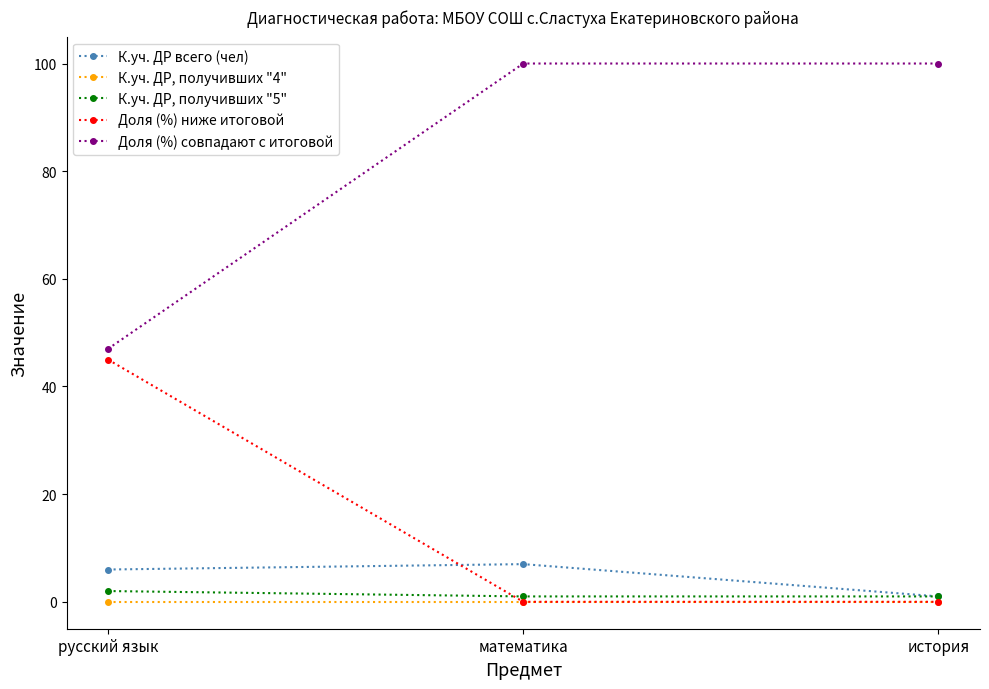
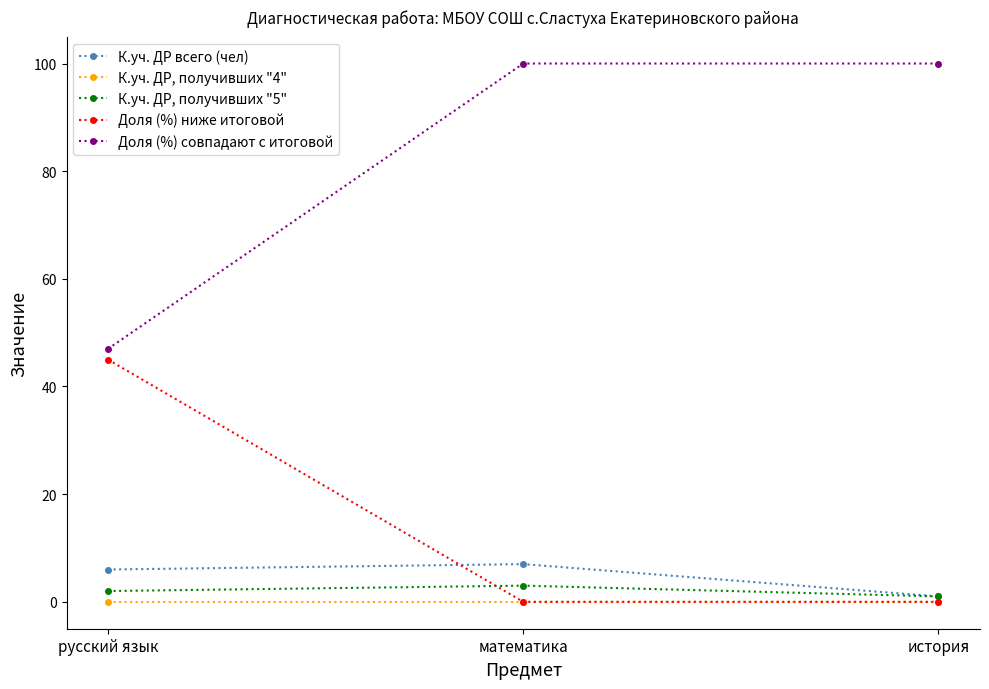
  {
    "К.уч. ДР всего (чел)": {
      "русский язык": 6,
      "математика": 7
    },
    "К.уч. ДР, получивших \"4\"": {
      "русский язык": 0
    },
    "К.уч. ДР, получивших \"5\"": {
      "русский язык": 2,
-     "математика": 1
+     "математика": 3
    },
    "Доля (%) ниже итоговой": {
      "русский язык": 45
    },
    "Доля (%) совпадают с итоговой": {
      "русский язык": 47,
      "математика": 100,
      "история": 100
    }
  }
